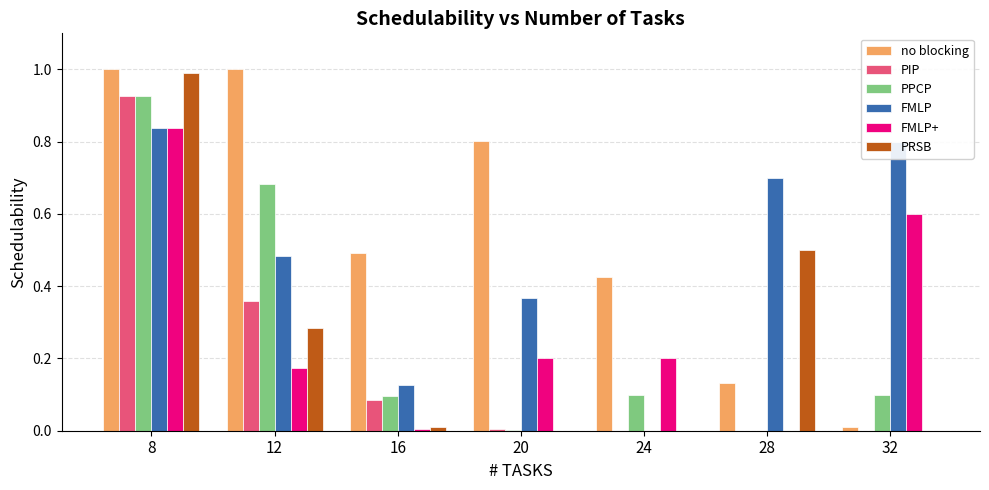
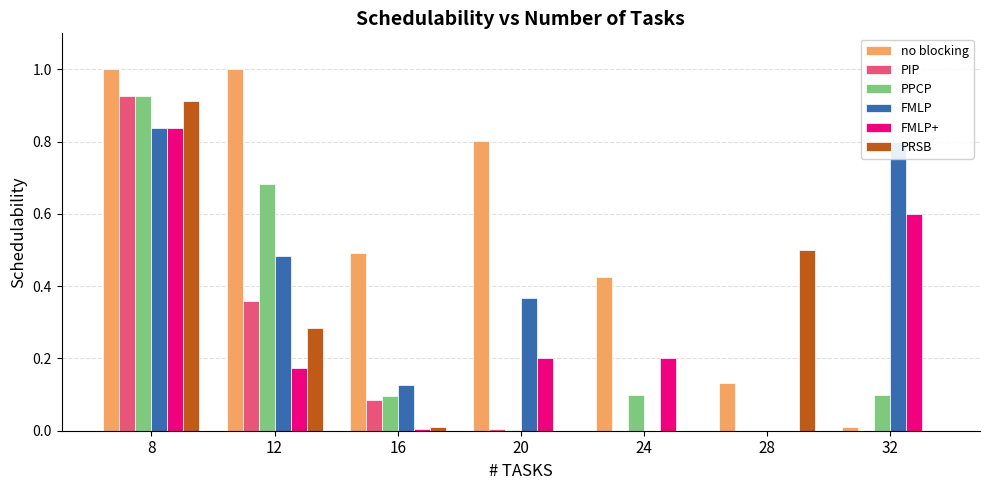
  {
    "no blocking": {
      "8": 1.00,
      "12": 1.00,
      "16": 0.49,
      "20": 0.80,
      "24": 0.43,
      "28": 0.13,
      "32": 0.01
    },
    "PIP": {
      "8": 0.93,
      "12": 0.36,
      "16": 0.09,
      "24": 0.00,
      "28": 0.00,
      "32": 0.00
    },
    "PPCP": {
      "8": 0.93,
      "12": 0.68,
      "16": 0.10,
      "24": 0.10,
      "28": 0.00,
      "32": 0.10
    },
    "FMLP": {
      "8": 0.84,
      "12": 0.48,
      "16": 0.13,
      "20": 0.37,
      "24": 0.0,
-     "28": 0.7
+     "28": 0.0
    },
    "FMLP+": {
      "8": 0.84,
      "12": 0.17,
      "20": 0.20,
      "24": 0.20,
      "28": 0.00,
      "32": 0.60
    },
    "PRSB": {
-     "8": 0.99,
+     "8": 0.91,
      "12": 0.28,
      "16": 0.01,
      "20": 0.00,
      "24": 0.00,
      "28": 0.50,
      "32": 0.00
    }
  }
